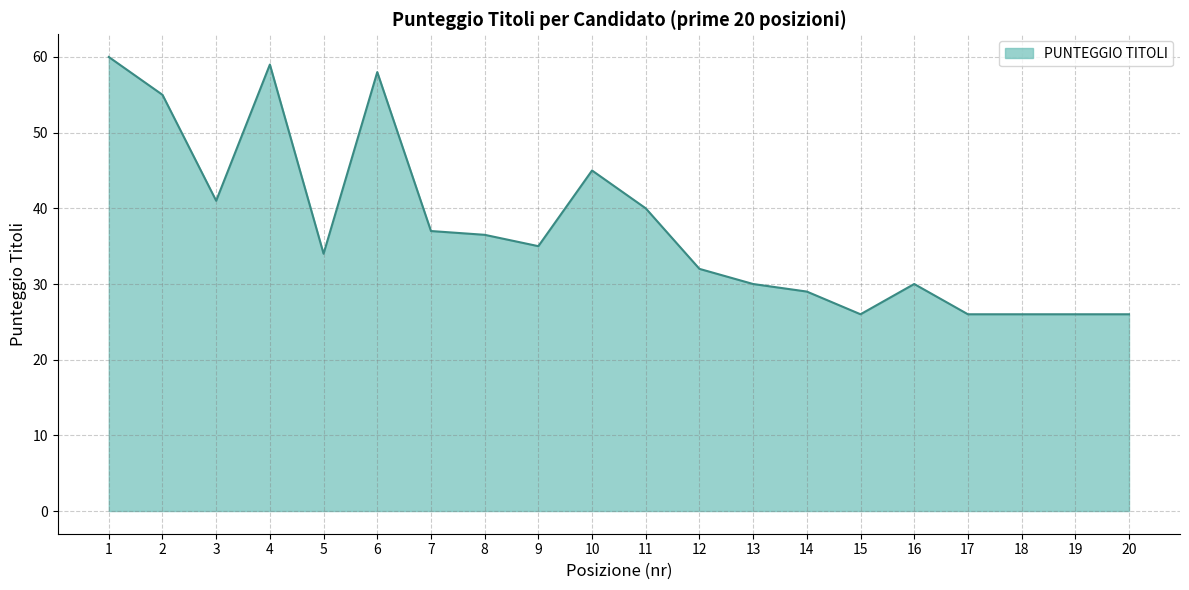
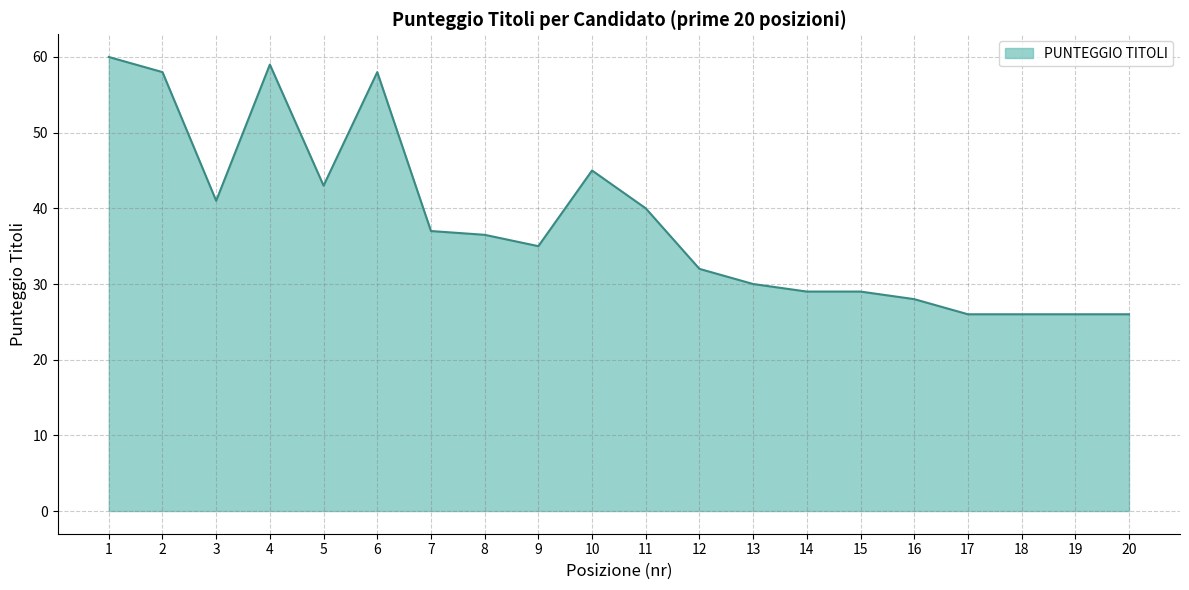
  {
    "1": 60,
-   "2": 55,
+   "2": 58,
    "3": 41,
    "4": 59,
-   "5": 34,
+   "5": 43,
    "6": 58,
    "7": 37,
    "8": 37,
    "9": 35,
    "10": 45,
    "11": 40,
    "12": 32,
    "13": 30,
    "14": 29,
-   "15": 26,
-   "16": 30,
+   "15": 29,
+   "16": 28,
    "17": 26,
    "18": 26,
    "19": 26,
    "20": 26
  }
